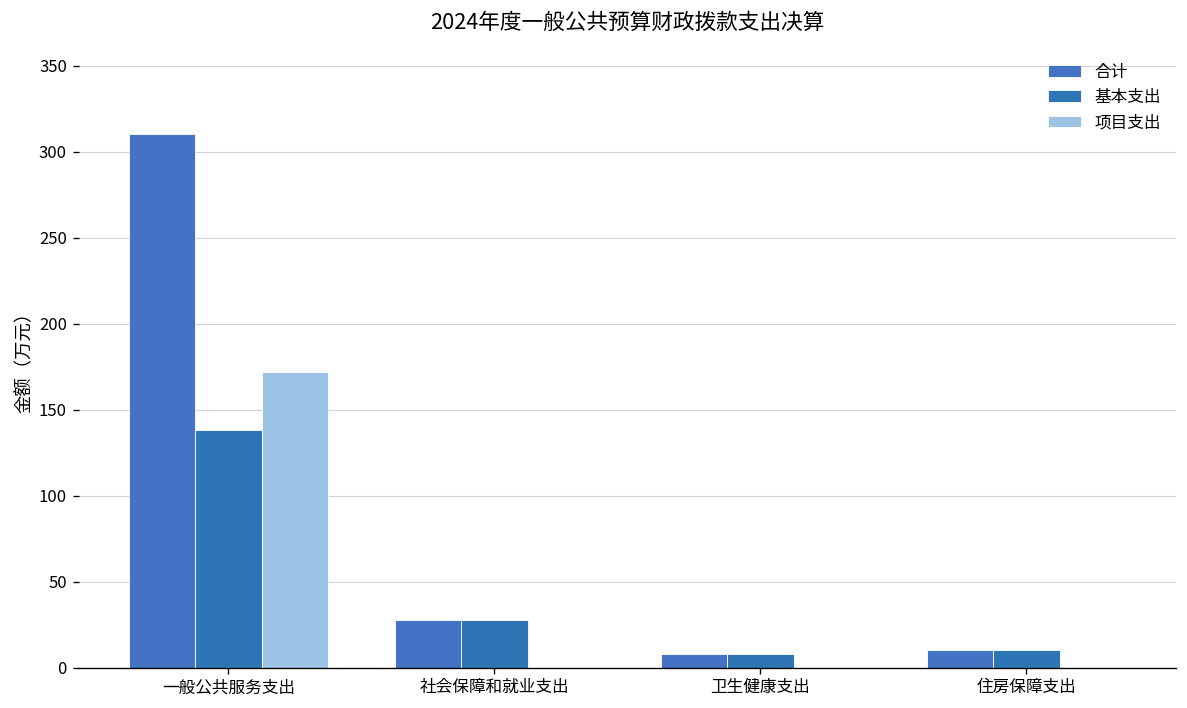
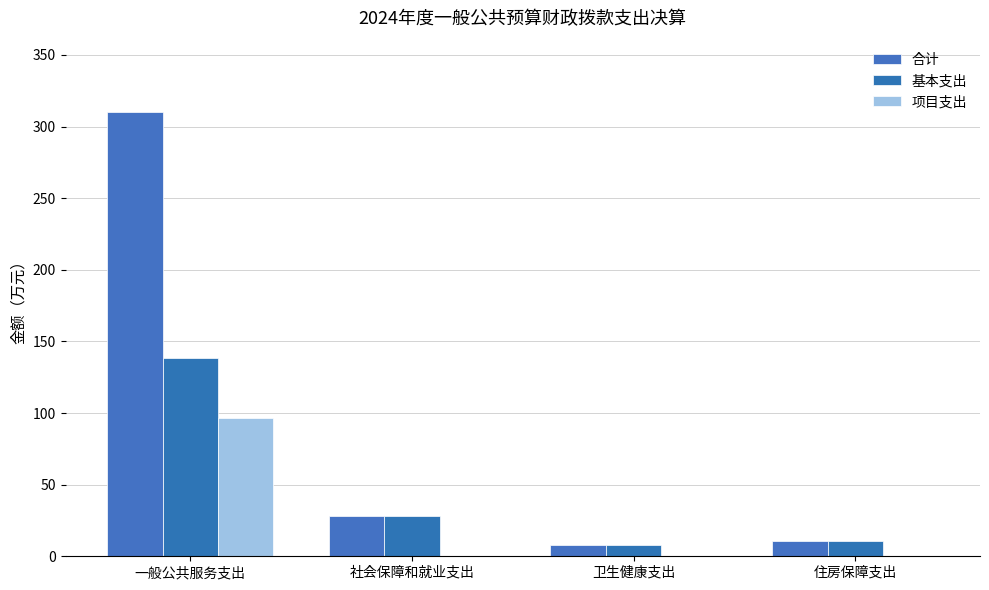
  {
    "项目支出": {
-     "一般公共服务支出": 172,
+     "一般公共服务支出": 97,
      "社会保障和就业支出": 0,
      "卫生健康支出": 0,
      "住房保障支出": 0
    }
  }
